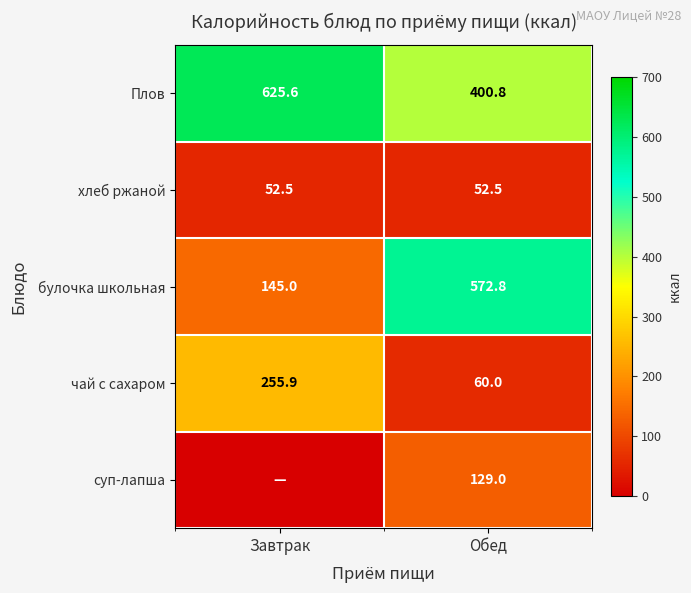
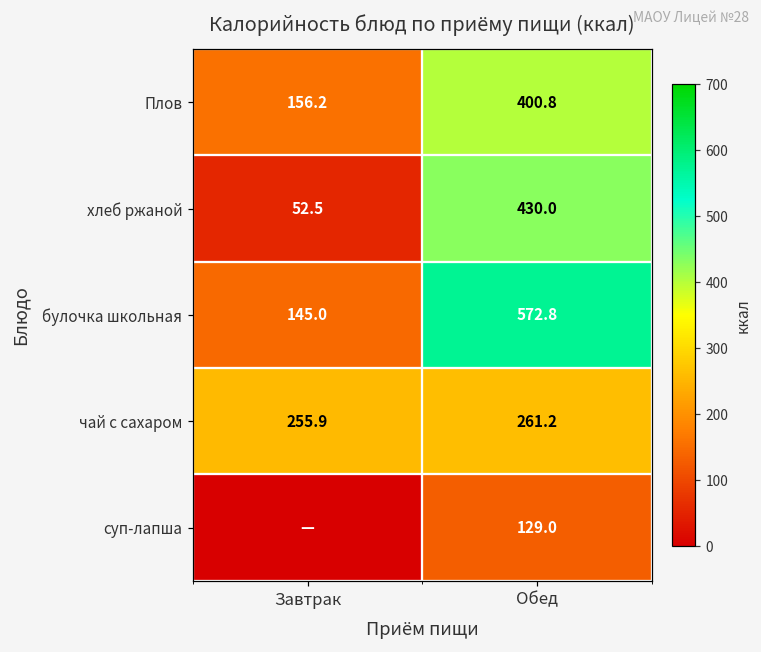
  {
    "Плов": {
-     "Завтрак": 625.6,
+     "Завтрак": 156.2,
      "Обед": 400.8
    },
    "хлеб ржаной": {
      "Завтрак": 52.5,
-     "Обед": 52.5
+     "Обед": 430.0
    },
    "булочка школьная": {
      "Завтрак": 145.0,
      "Обед": 572.8
    },
    "чай с сахаром": {
      "Завтрак": 255.9,
-     "Обед": 60.0
+     "Обед": 261.2
    },
    "суп-лапша": {
      "Обед": 129.0
    }
  }
